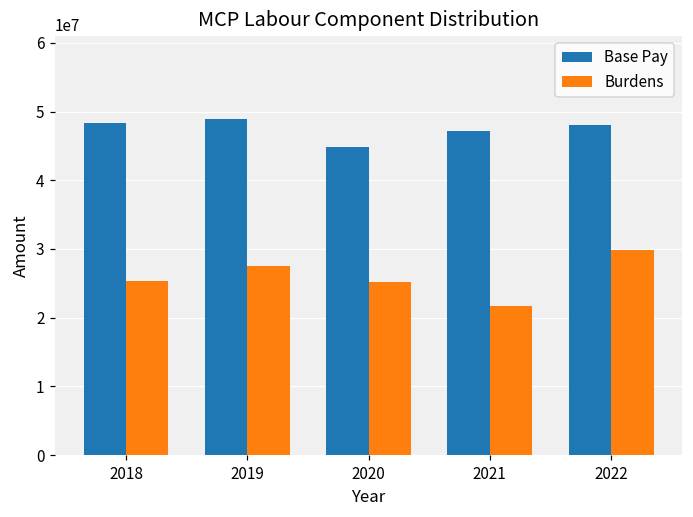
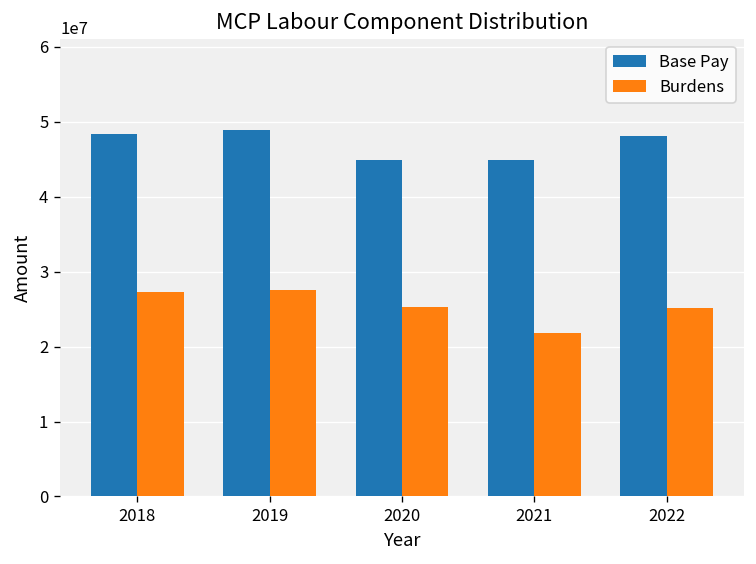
  {
    "Base Pay": {
      "2018": 48000000,
      "2019": 49000000,
      "2020": 45000000,
-     "2021": 47000000,
+     "2021": 45000000,
      "2022": 48000000
    },
    "Burdens": {
-     "2018": 25000000,
+     "2018": 27000000,
      "2019": 28000000,
      "2020": 25000000,
      "2021": 22000000,
-     "2022": 30000000
+     "2022": 25000000
    }
  }
